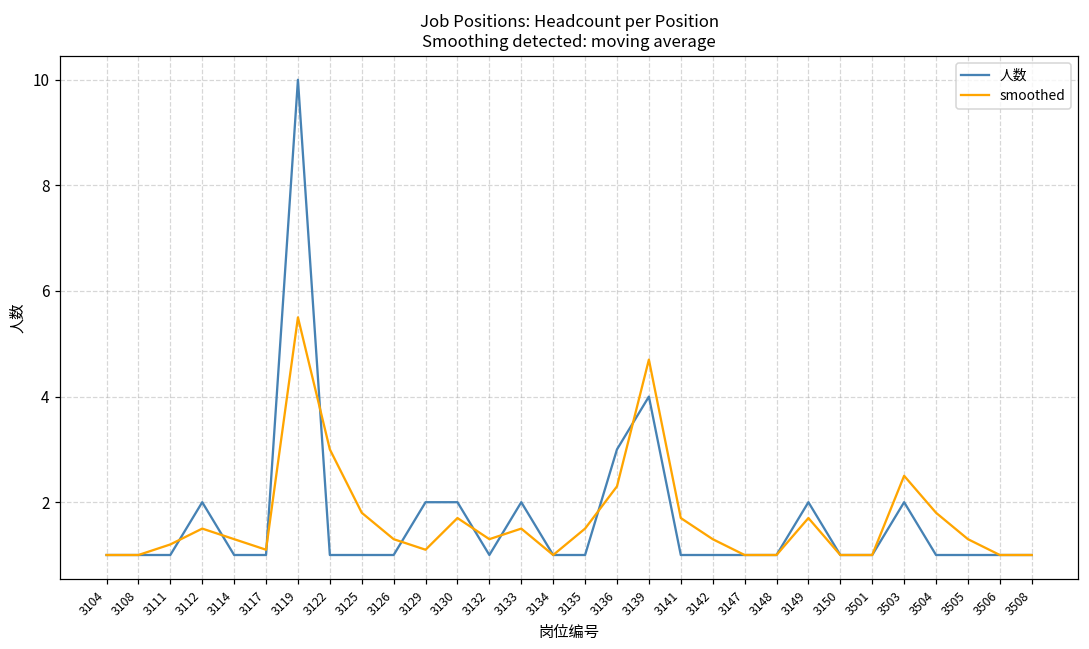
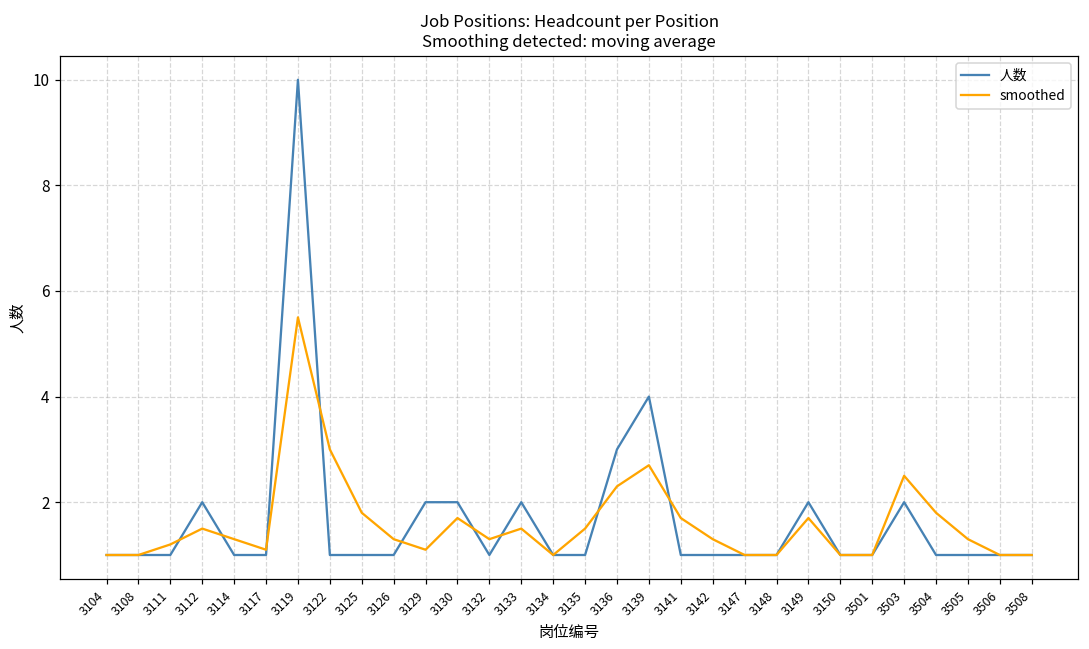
  {
    "人数": {
      "3111": 1.0,
      "3112": 2.0,
      "3114": 1.0,
      "3117": 1.0,
      "3119": 10.0,
      "3122": 1.0,
      "3125": 1.0,
      "3126": 1.0,
      "3129": 2.0,
      "3130": 2.0,
      "3132": 1.0,
      "3133": 2.0,
      "3135": 1.0,
      "3136": 3.0,
      "3139": 4.0,
      "3141": 1.0,
      "3142": 1.0,
      "3149": 2.0,
      "3503": 2.0,
      "3504": 1.0,
      "3505": 1.0
    },
    "smoothed": {
      "3111": 1.2,
      "3112": 1.5,
      "3114": 1.3,
      "3117": 1.1,
      "3119": 5.5,
      "3122": 3.0,
      "3125": 1.8,
      "3126": 1.3,
      "3129": 1.1,
      "3130": 1.7,
      "3132": 1.3,
      "3133": 1.5,
      "3135": 1.5,
      "3136": 2.3,
-     "3139": 4.7,
+     "3139": 2.7,
      "3141": 1.7,
      "3142": 1.3,
      "3149": 1.7,
      "3503": 2.5,
      "3504": 1.8,
      "3505": 1.3
    }
  }
